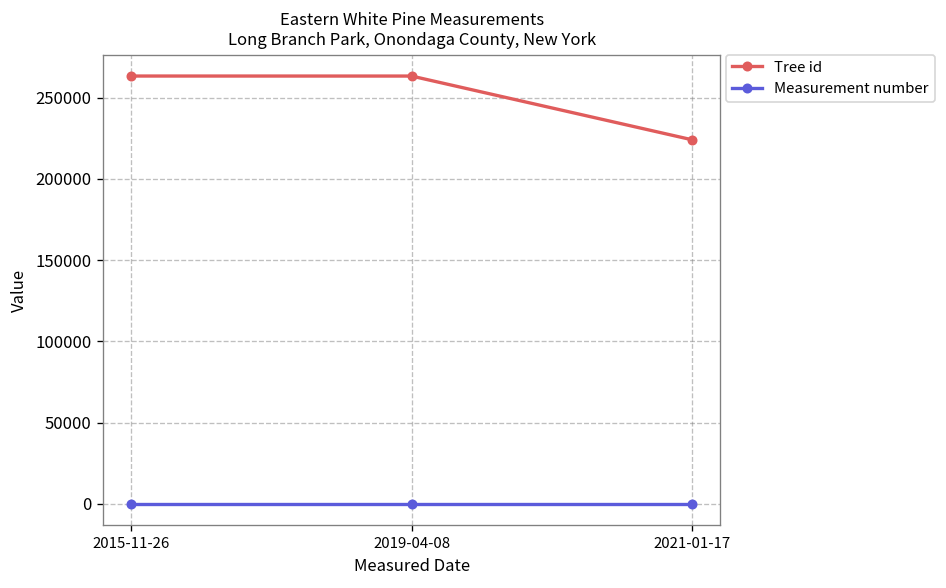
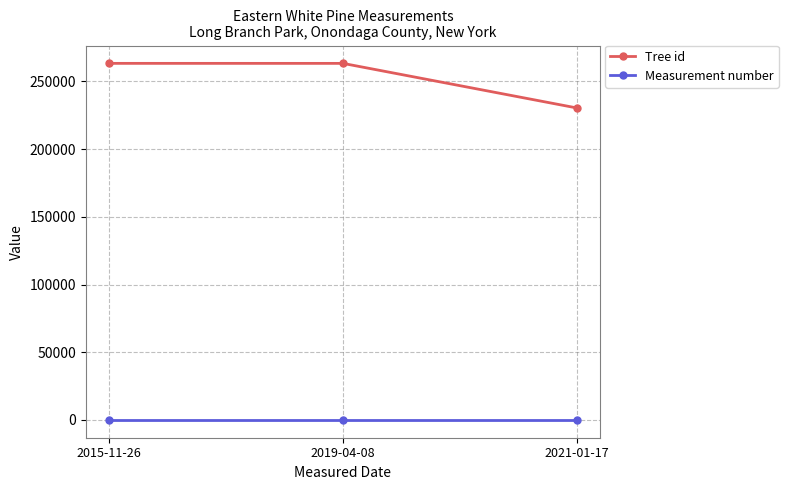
  {
    "Tree id": {
      "2015-11-26": 263000,
      "2019-04-08": 263000,
-     "2021-01-17": 224000
+     "2021-01-17": 230000
    },
    "Measurement number": {
      "2015-11-26": 0,
      "2019-04-08": 0,
      "2021-01-17": 0
    }
  }
